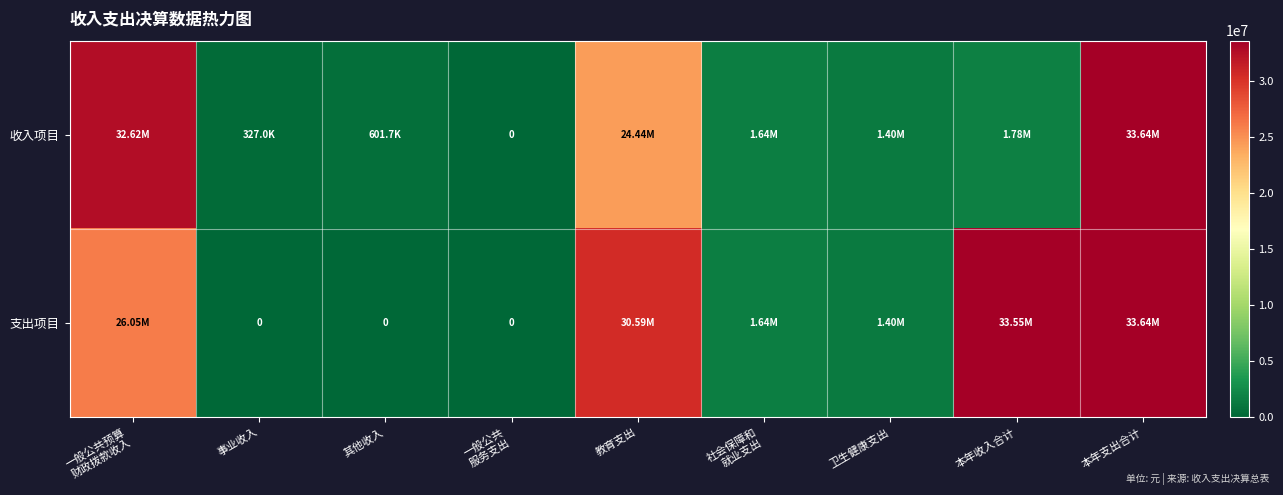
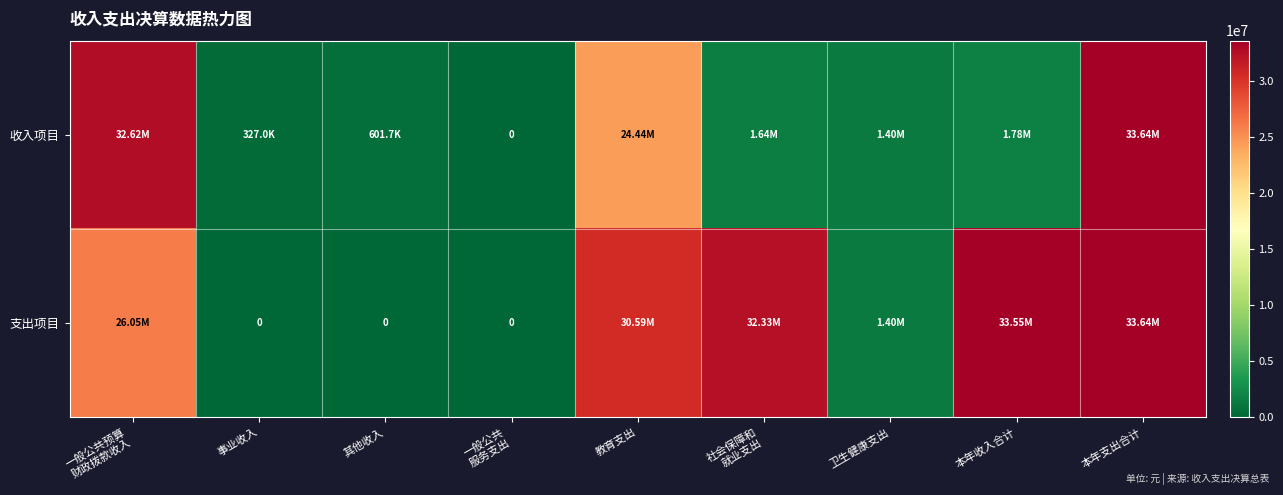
  {
    "收入项目": {
      "一般公共预算 财政拨款收入": "32.62M",
      "事业收入": "327.0K",
      "其他收入": "601.7K",
      "一般公共 服务支出": "0",
      "教育支出": "24.44M",
      "社会保障和 就业支出": "1.64M",
      "卫生健康支出": "1.40M",
      "本年收入合计": "1.78M",
      "本年支出合计": "33.64M"
    },
    "支出项目": {
      "一般公共预算 财政拨款收入": "26.05M",
      "事业收入": "0",
      "其他收入": "0",
      "一般公共 服务支出": "0",
      "教育支出": "30.59M",
-     "社会保障和 就业支出": "1.64M",
+     "社会保障和 就业支出": "32.33M",
      "卫生健康支出": "1.40M",
      "本年收入合计": "33.55M",
      "本年支出合计": "33.64M"
    }
  }
